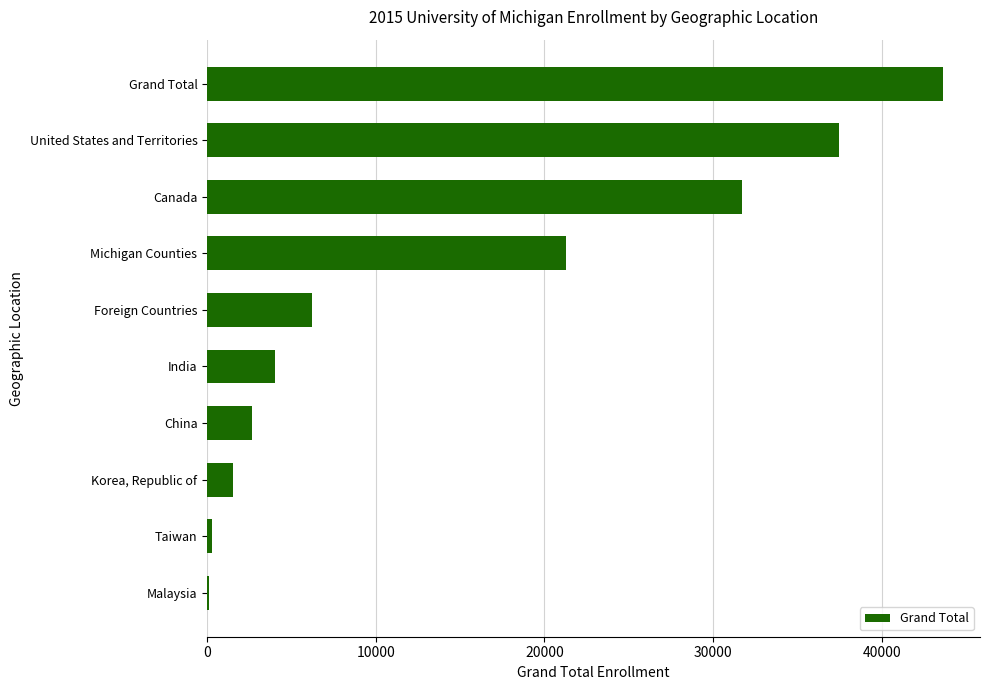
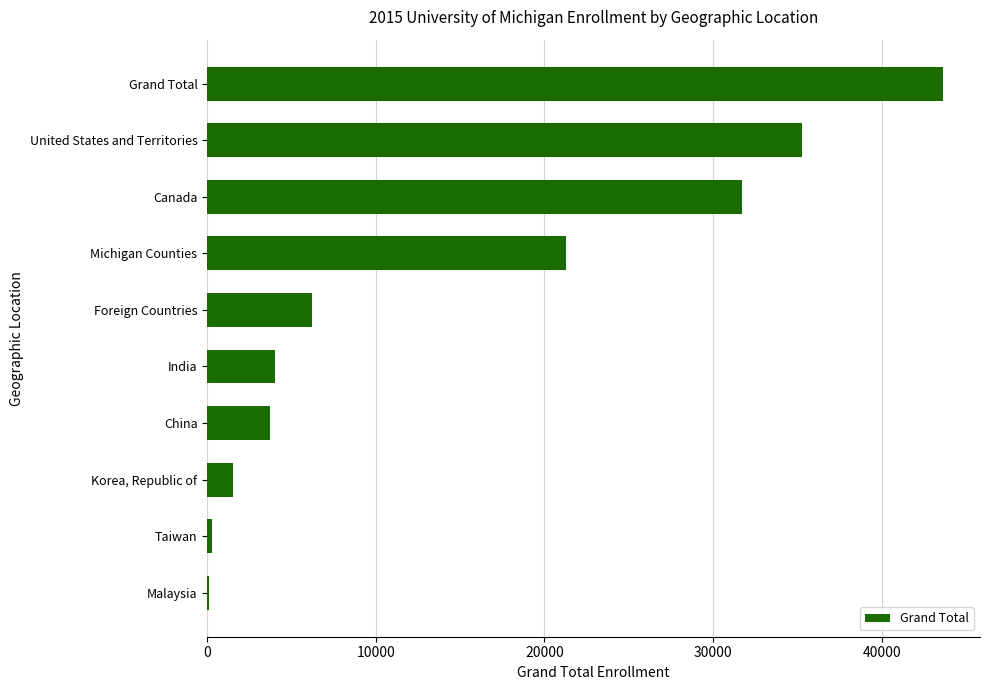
  {
    "Grand Total": 43700,
-   "United States and Territories": 37400,
+   "United States and Territories": 35300,
    "Canada": 31700,
    "Michigan Counties": 21300,
    "Foreign Countries": 6200,
    "India": 4000,
-   "China": 2700,
+   "China": 3700,
    "Korea, Republic of": 1500,
    "Taiwan": 300
  }
